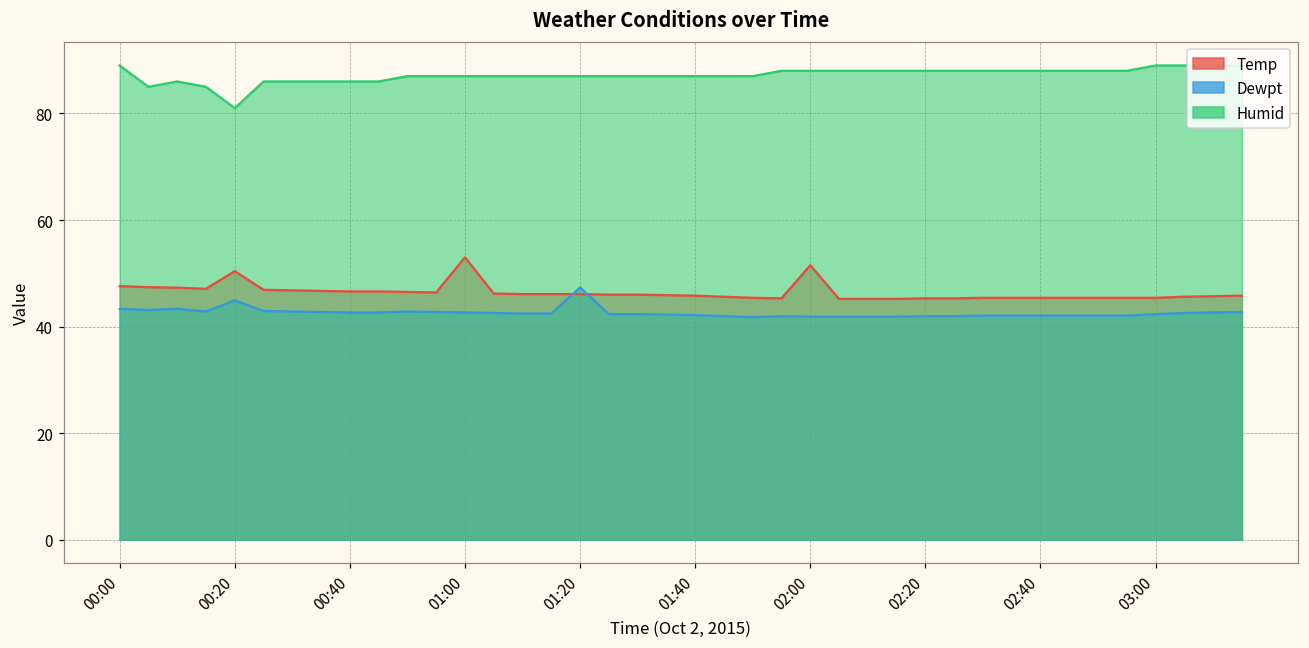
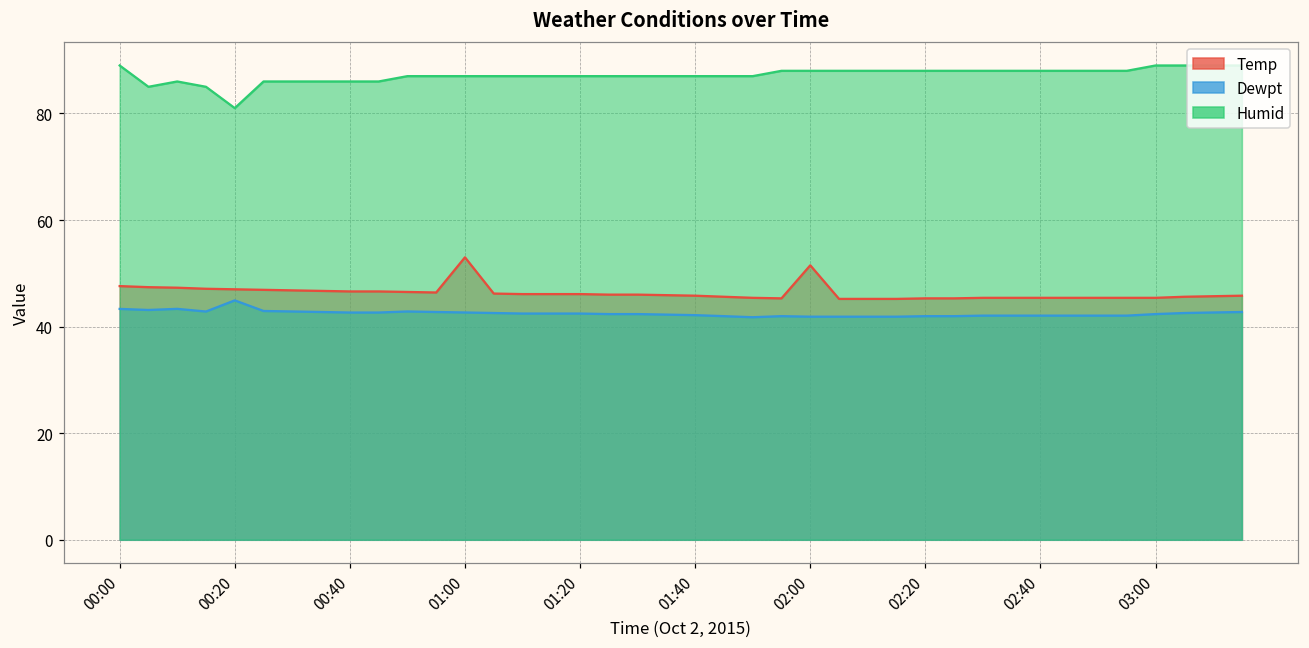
  {
    "Temp": {
      "00:00": 48,
-     "00:20": 50,
+     "00:20": 47,
      "00:40": 47,
      "01:00": 53,
      "01:20": 46,
      "01:40": 46,
      "02:00": 52,
      "02:20": 45,
      "02:40": 45,
      "03:00": 45
    },
    "Dewpt": {
      "00:00": 43,
      "00:20": 45,
      "00:40": 43,
      "01:00": 43,
-     "01:20": 47,
+     "01:20": 42,
      "01:40": 42,
      "02:00": 42,
      "02:20": 42,
      "02:40": 42,
      "03:00": 42
    },
    "Humid": {
      "00:00": 89,
      "00:20": 81,
      "00:40": 86,
      "01:00": 87,
      "01:20": 87,
      "01:40": 87,
      "02:00": 88,
      "02:20": 88,
      "02:40": 88,
      "03:00": 89
    }
  }
